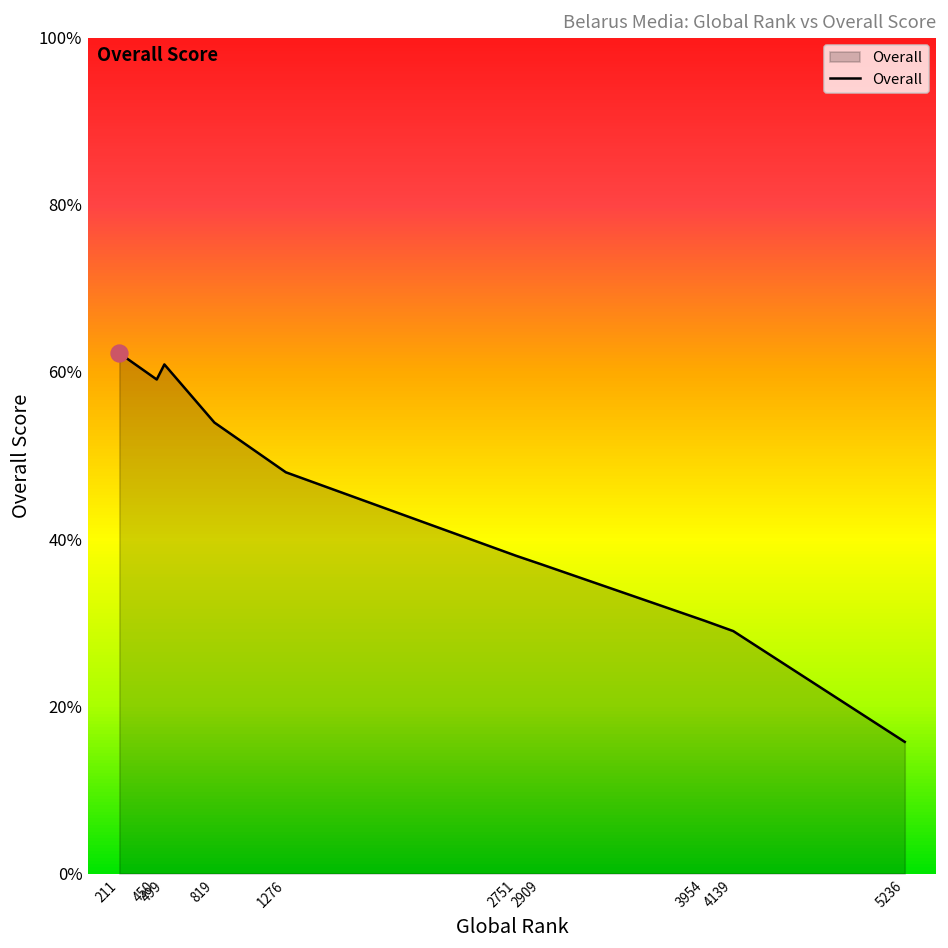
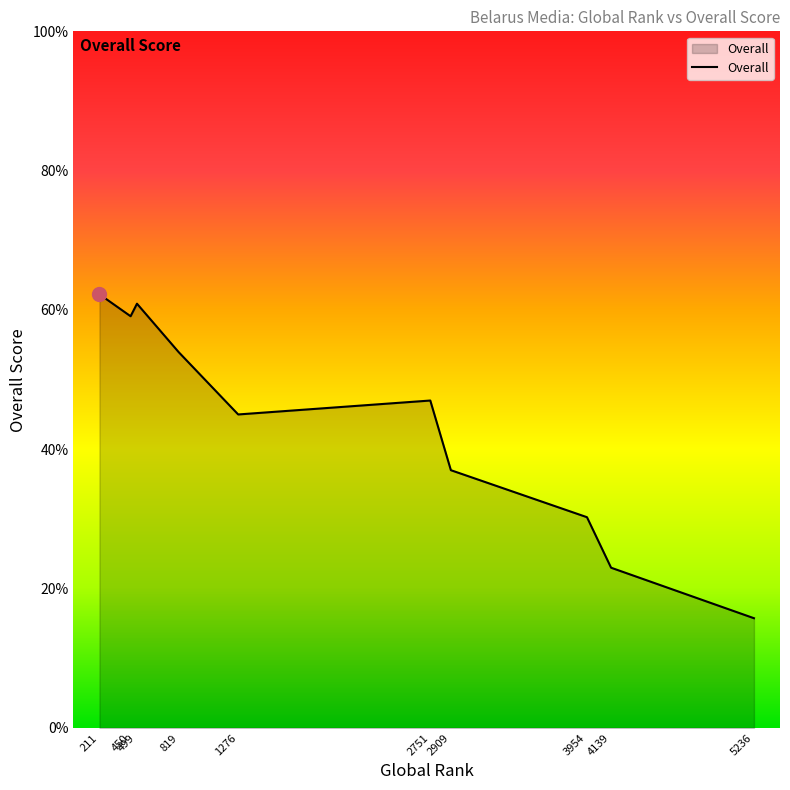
  {
    "Overall": {
      "450": "59%",
      "499": "61%",
      "819": "54%",
-     "1276": "48%",
-     "2751": "38%",
+     "1276": "45%",
+     "2751": "47%",
      "2909": "37%",
      "3954": "30%",
-     "4139": "29%",
+     "4139": "23%",
      "5236": "16%"
    }
  }
